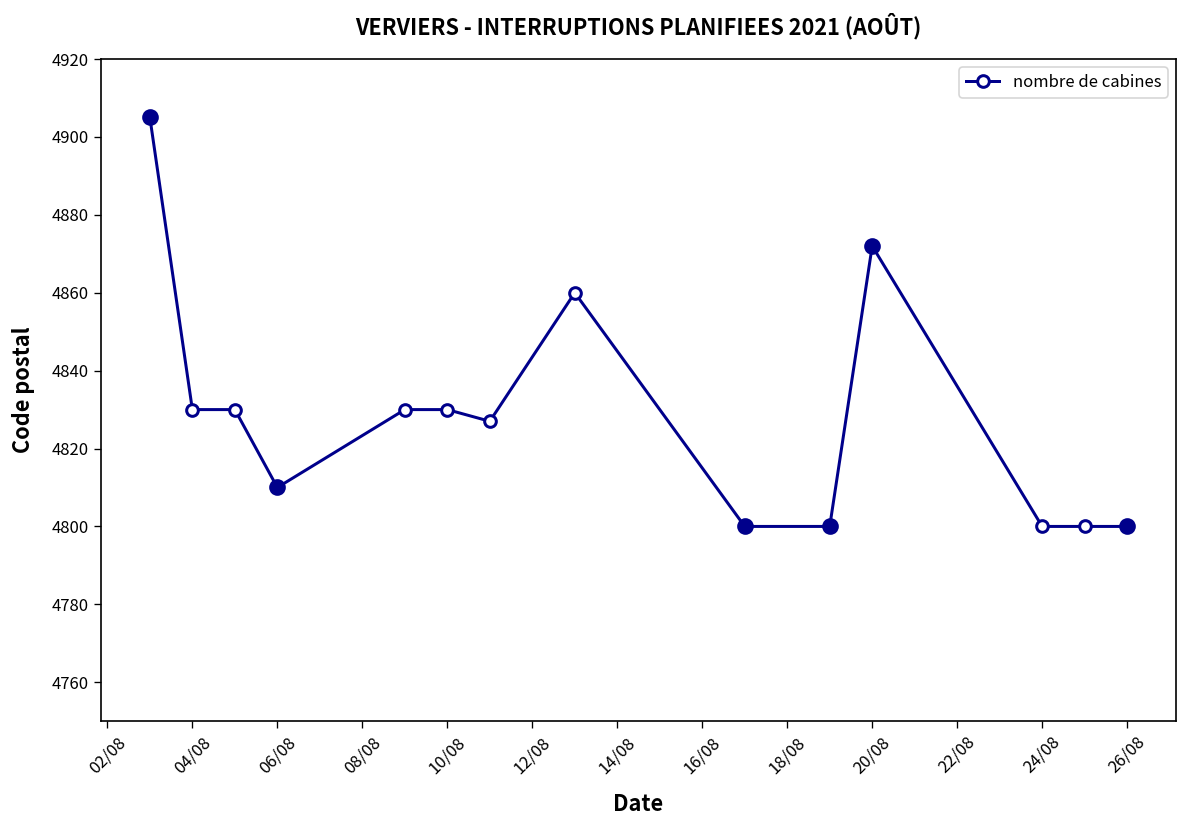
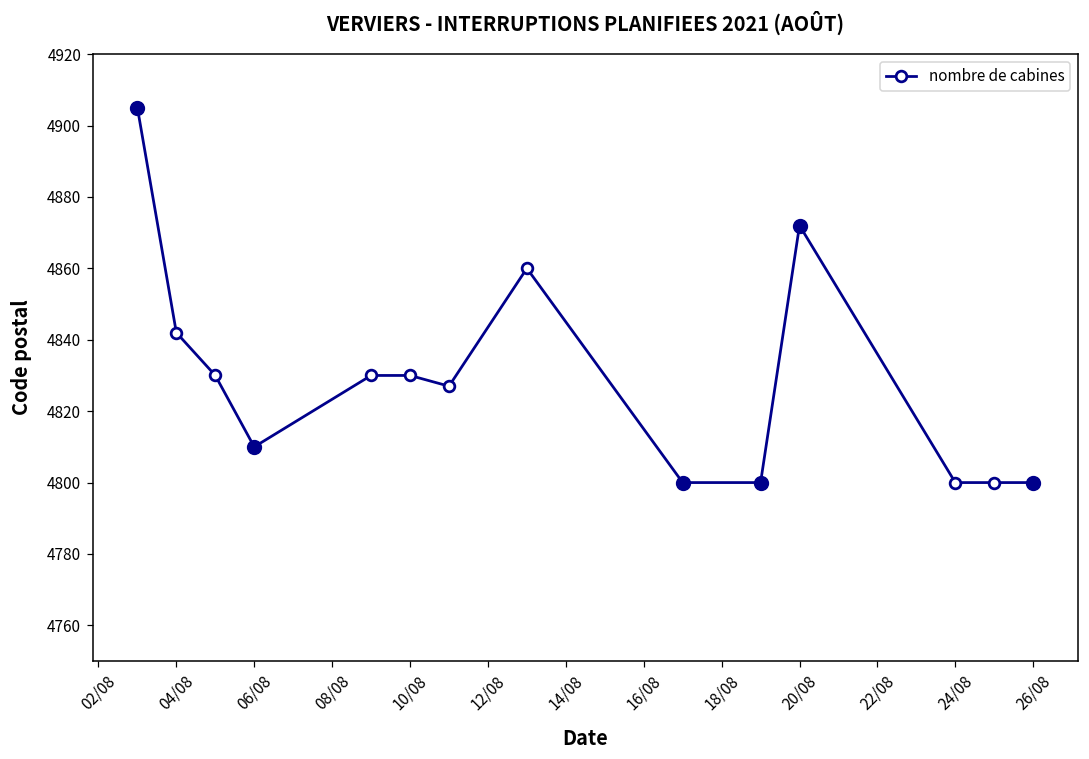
  {
    "nombre de cabines": {
-     "04/08": 4830,
+     "04/08": 4842,
      "10/08": 4830,
      "24/08": 4800
    }
  }
